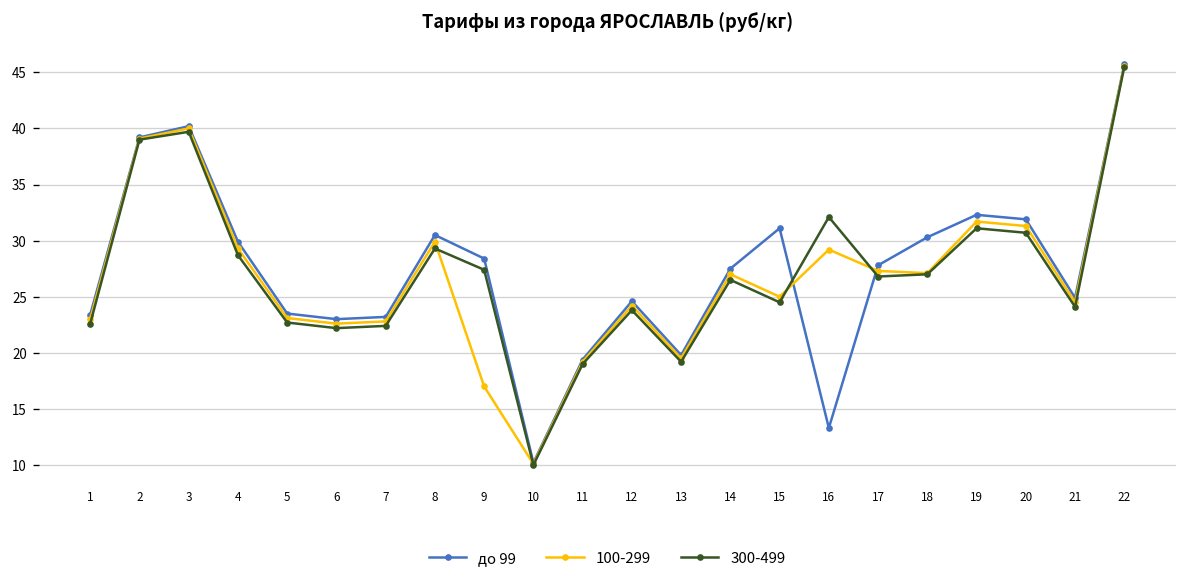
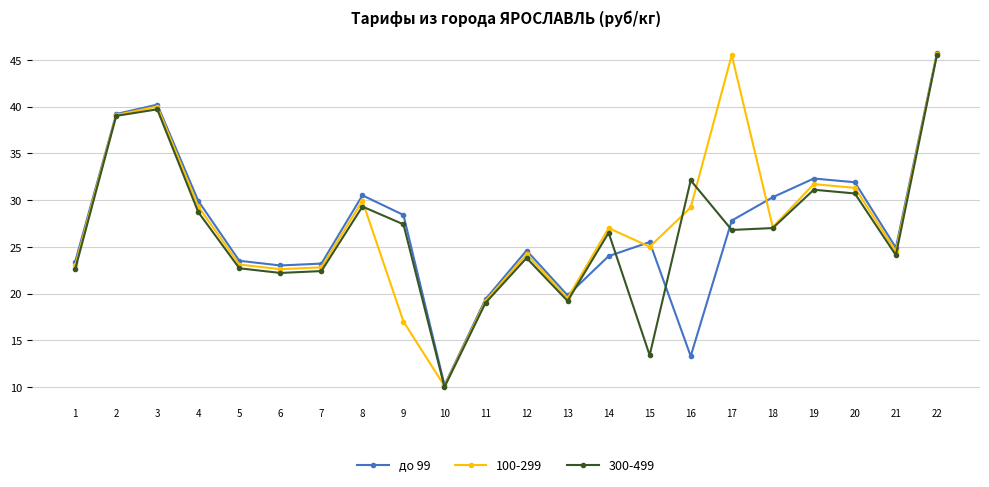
  {
    "до 99": {
      "1": 23,
      "4": 30,
      "5": 24,
      "6": 23,
      "7": 23,
      "8": 31,
      "9": 28,
      "12": 25,
      "13": 20,
-     "14": 28,
-     "15": 31,
+     "14": 24,
+     "15": 26,
      "16": 13,
      "17": 28,
      "18": 30,
      "19": 32,
      "20": 32,
      "21": 25
    },
    "100-299": {
      "1": 23,
      "4": 29,
      "5": 23,
      "6": 23,
      "7": 23,
      "8": 30,
      "9": 17,
      "12": 24,
      "13": 20,
      "14": 27,
      "15": 25,
      "16": 29,
-     "17": 27,
+     "17": 46,
      "19": 32,
      "20": 31,
      "21": 25
    },
    "300-499": {
      "1": 23,
      "3": 40,
      "4": 29,
      "5": 23,
      "6": 22,
      "7": 22,
      "8": 29,
      "9": 27,
      "12": 24,
      "13": 19,
      "14": 27,
-     "15": 25,
+     "15": 13,
      "16": 32,
      "17": 27,
      "19": 31,
      "20": 31,
      "21": 24
    }
  }
